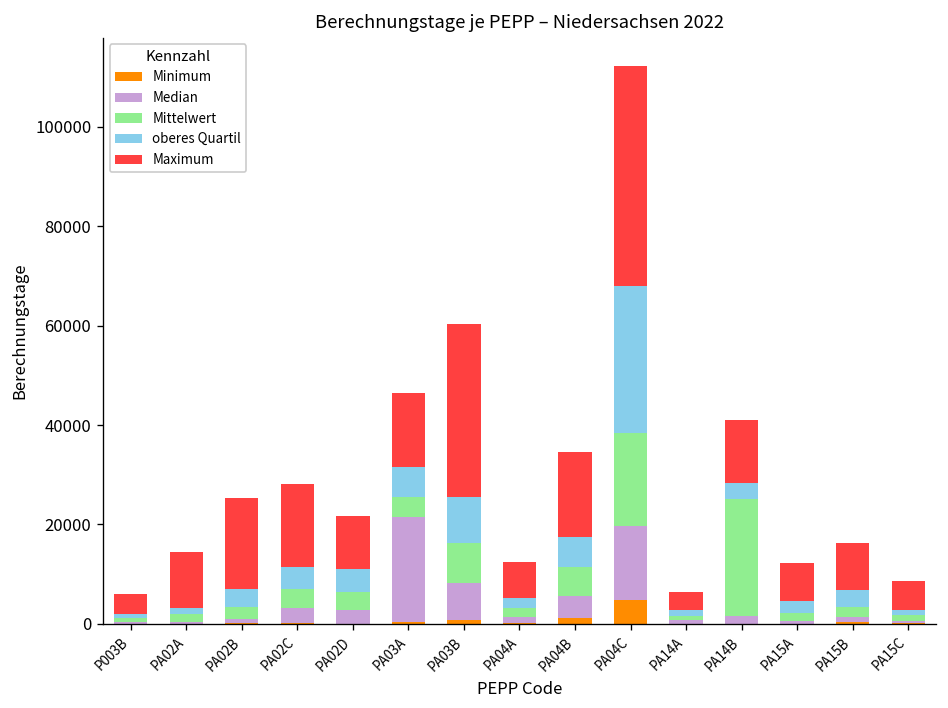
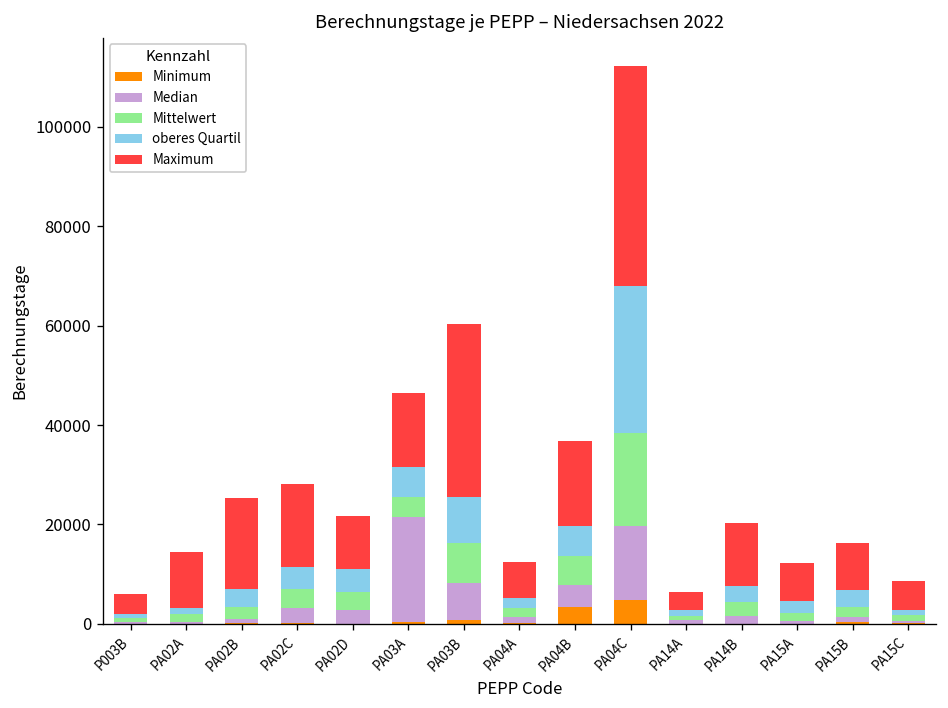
  {
    "Minimum": {
      "PA03B": 1000,
-     "PA04B": 1000,
+     "PA04B": 3000,
      "PA04C": 5000
    },
    "Median": {
      "PA02B": 1000,
      "PA02C": 3000,
      "PA02D": 3000,
      "PA03A": 21000,
      "PA03B": 8000,
      "PA04A": 1000,
      "PA04B": 4000,
      "PA04C": 15000,
      "PA14A": 1000,
      "PA14B": 2000,
      "PA15B": 1000
    },
    "Mittelwert": {
      "P003B": 1000,
      "PA02A": 2000,
      "PA02B": 2000,
      "PA02C": 4000,
      "PA02D": 4000,
      "PA03A": 4000,
      "PA03B": 8000,
      "PA04A": 2000,
      "PA04B": 6000,
      "PA04C": 19000,
      "PA14A": 1000,
-     "PA14B": 24000,
+     "PA14B": 3000,
      "PA15A": 2000,
      "PA15B": 2000,
      "PA15C": 1000
    },
    "oberes Quartil": {
      "P003B": 1000,
      "PA02A": 1000,
      "PA02B": 4000,
      "PA02C": 4000,
      "PA02D": 5000,
      "PA03A": 6000,
      "PA03B": 9000,
      "PA04A": 2000,
      "PA04B": 6000,
      "PA04C": 29000,
      "PA14A": 1000,
      "PA14B": 3000,
      "PA15A": 2000,
      "PA15B": 3000,
      "PA15C": 1000
    },
    "Maximum": {
      "P003B": 4000,
      "PA02A": 11000,
      "PA02B": 18000,
      "PA02C": 17000,
      "PA02D": 11000,
      "PA03A": 15000,
      "PA03B": 35000,
      "PA04A": 7000,
      "PA04B": 17000,
      "PA04C": 44000,
      "PA14A": 4000,
      "PA14B": 13000,
      "PA15A": 8000,
      "PA15B": 10000,
      "PA15C": 6000
    }
  }
